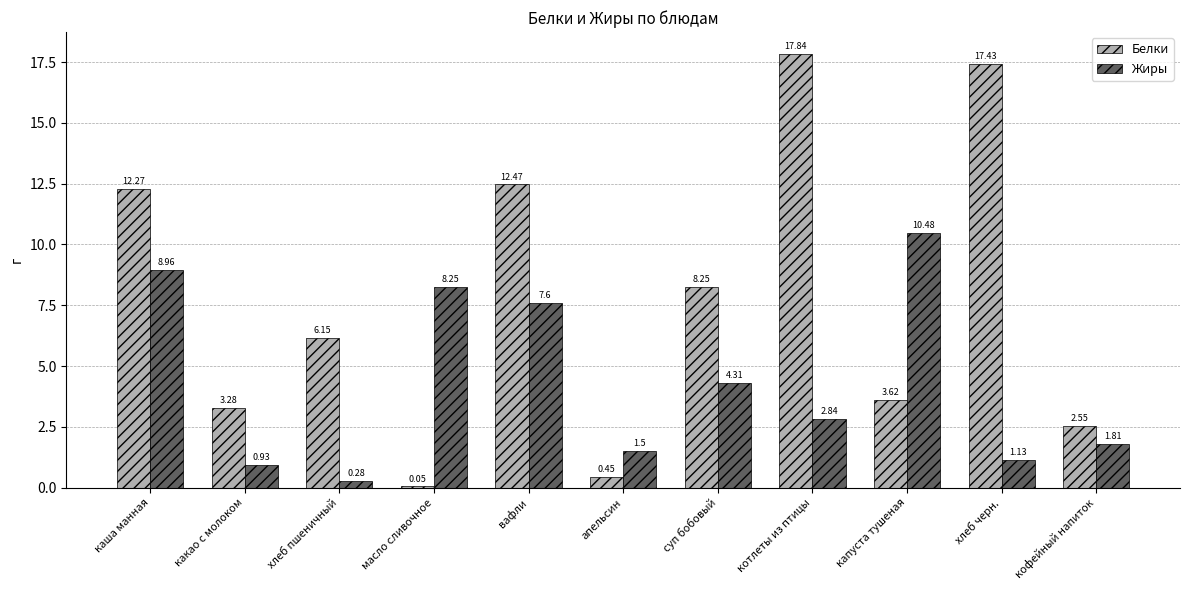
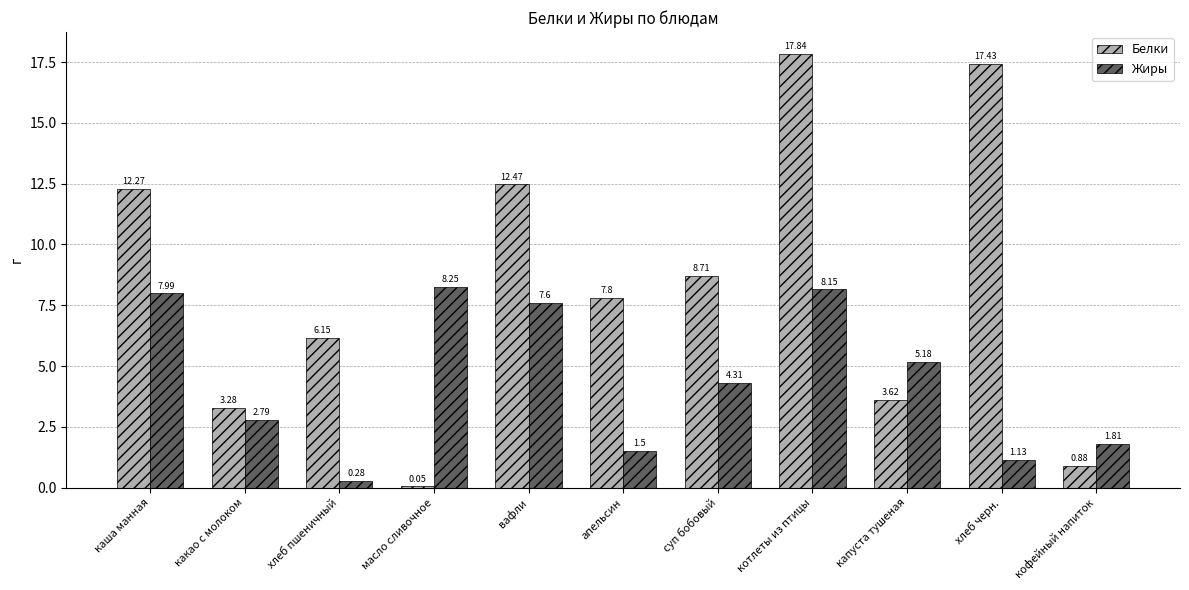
  {
    "Белки": {
      "каша манная": 12.27,
      "какао с молоком": 3.28,
      "хлеб пшеничный": 6.15,
      "масло сливочное": 0.05,
      "вафли": 12.47,
-     "апельсин": 0.45,
-     "суп бобовый": 8.25,
+     "апельсин": 7.8,
+     "суп бобовый": 8.71,
      "котлеты из птицы": 17.84,
      "капуста тушеная": 3.62,
      "хлеб черн.": 17.43,
-     "кофейный напиток": 2.55
+     "кофейный напиток": 0.88
    },
    "Жиры": {
-     "каша манная": 8.96,
-     "какао с молоком": 0.93,
+     "каша манная": 7.99,
+     "какао с молоком": 2.79,
      "хлеб пшеничный": 0.28,
      "масло сливочное": 8.25,
      "вафли": 7.6,
      "апельсин": 1.5,
      "суп бобовый": 4.31,
-     "котлеты из птицы": 2.84,
-     "капуста тушеная": 10.48,
+     "котлеты из птицы": 8.15,
+     "капуста тушеная": 5.18,
      "хлеб черн.": 1.13,
      "кофейный напиток": 1.81
    }
  }
